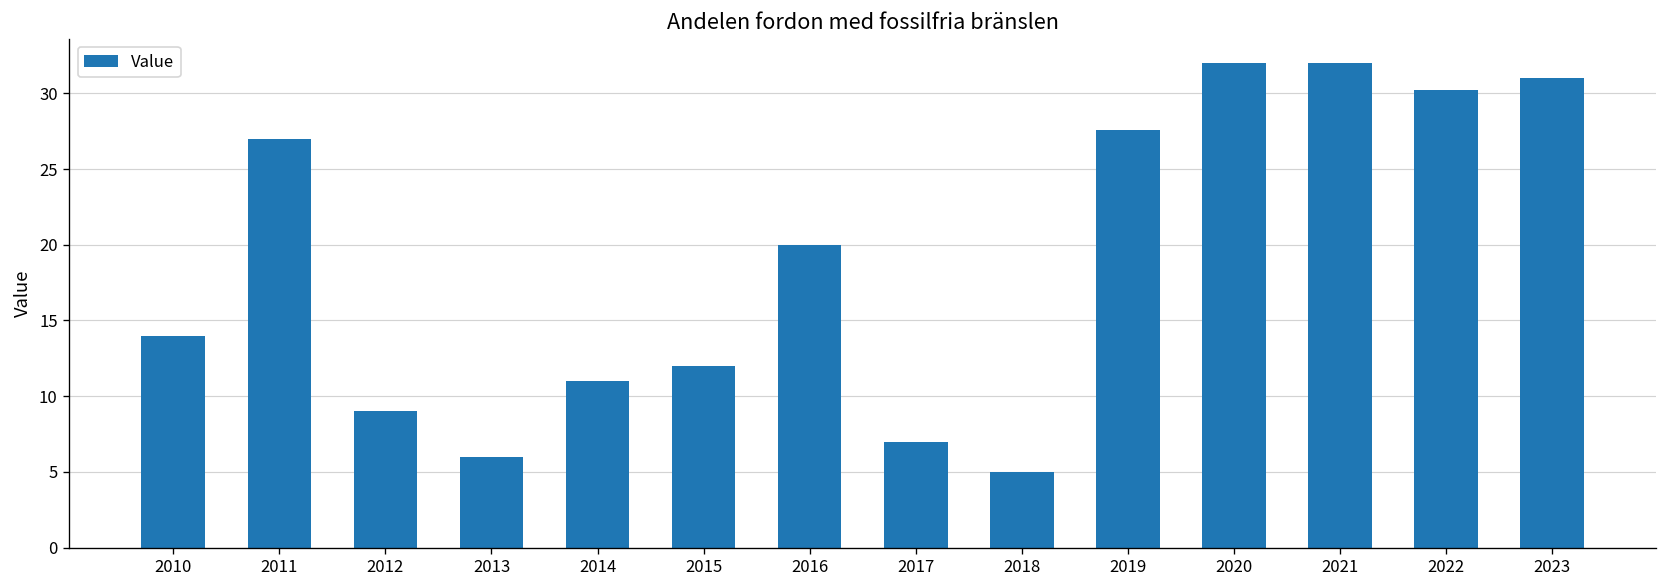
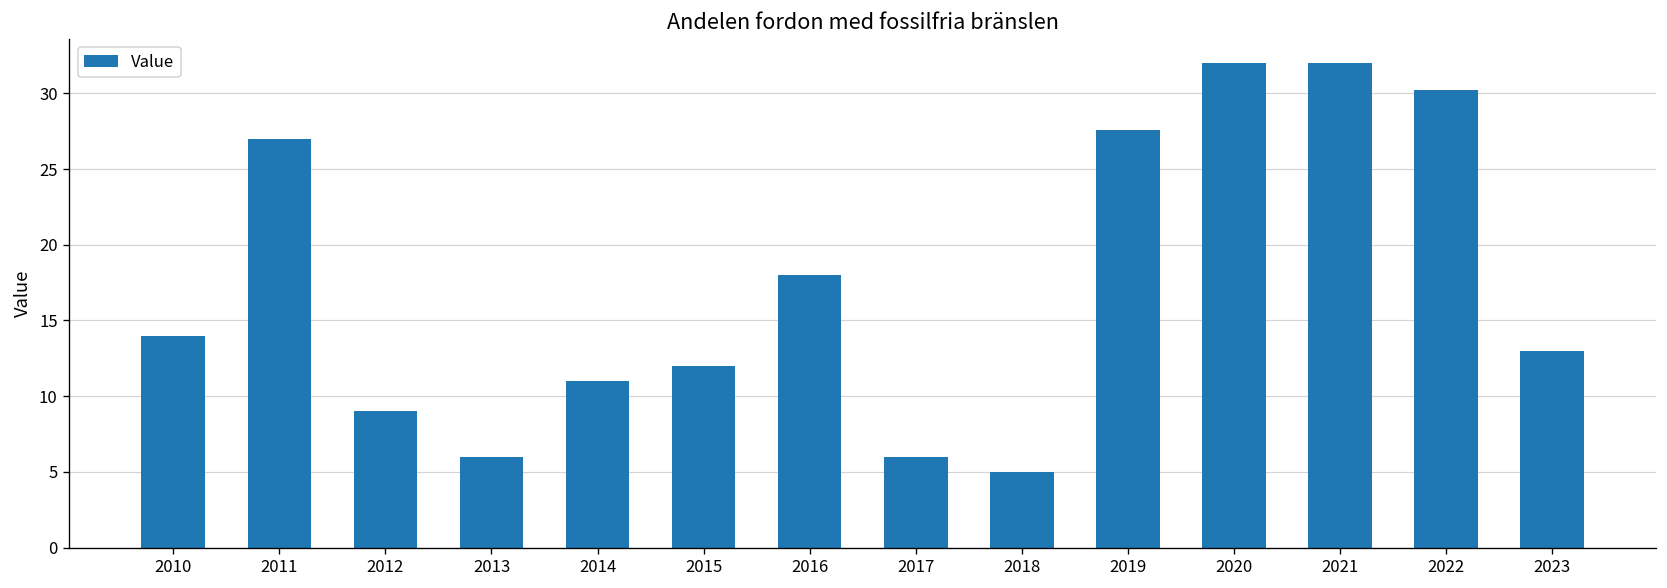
  {
    "2010": 14,
    "2011": 27,
    "2012": 9,
    "2013": 6,
    "2014": 11,
    "2015": 12,
-   "2016": 20,
-   "2017": 7,
+   "2016": 18,
+   "2017": 6,
    "2018": 5,
    "2019": 27.6,
    "2020": 32,
    "2021": 32,
    "2022": 30.2,
-   "2023": 31
+   "2023": 13
  }
